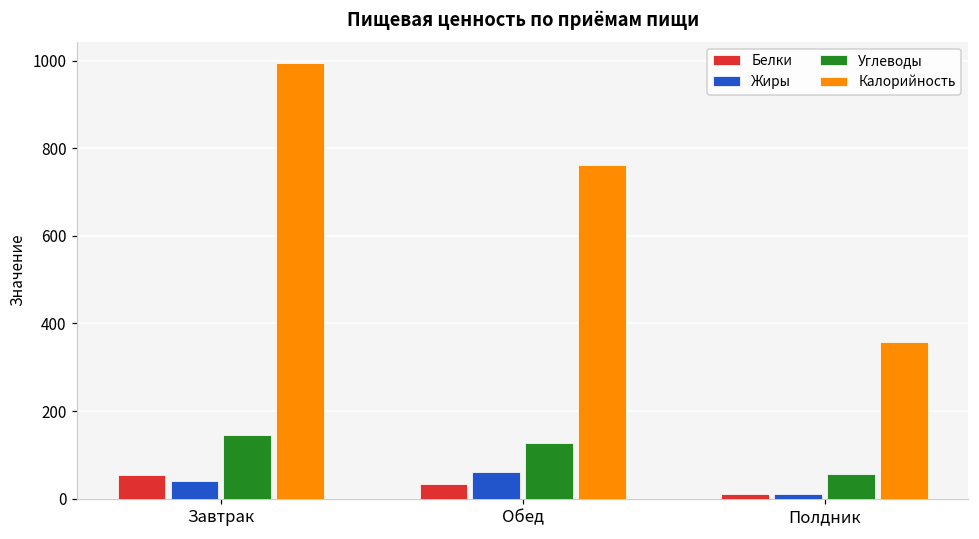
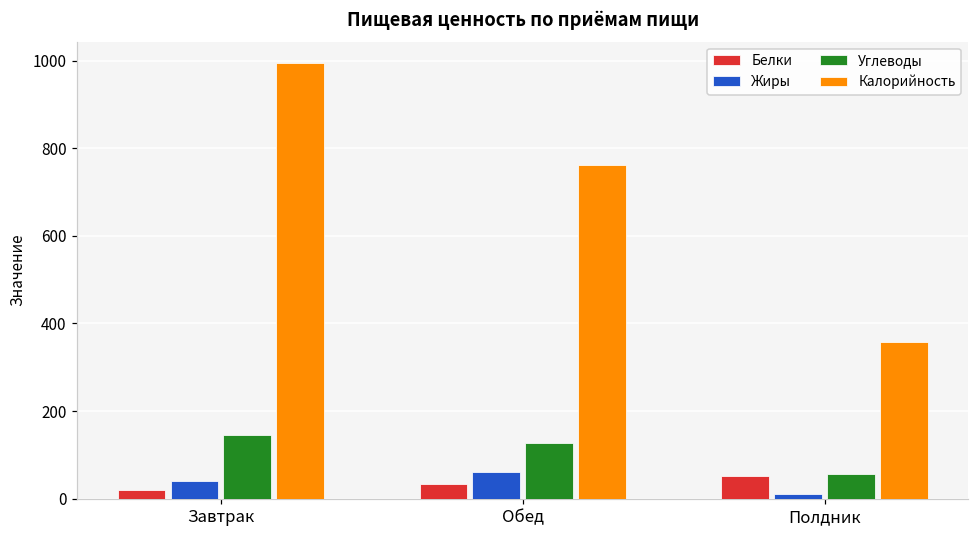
  {
    "Белки": {
-     "Завтрак": 50,
+     "Завтрак": 20,
      "Обед": 30,
-     "Полдник": 10
+     "Полдник": 50
    },
    "Жиры": {
      "Завтрак": 40,
      "Обед": 60,
      "Полдник": 10
    },
    "Углеводы": {
      "Завтрак": 150,
      "Обед": 130,
      "Полдник": 60
    },
    "Калорийность": {
      "Завтрак": 990,
      "Обед": 760,
      "Полдник": 360
    }
  }
